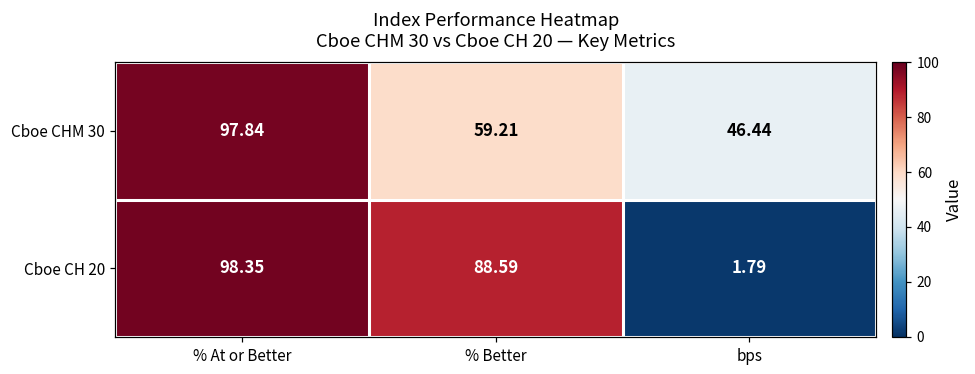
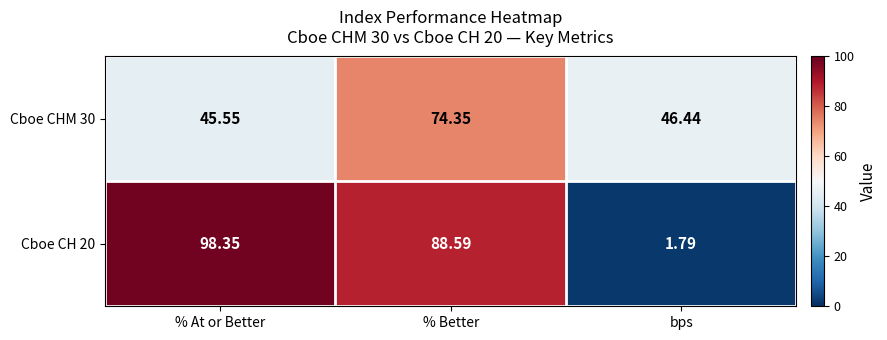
  {
    "Cboe CHM 30": {
-     "% At or Better": 97.84,
-     "% Better": 59.21,
+     "% At or Better": 45.55,
+     "% Better": 74.35,
      "bps": 46.44
    },
    "Cboe CH 20": {
      "% At or Better": 98.35,
      "% Better": 88.59,
      "bps": 1.79
    }
  }
